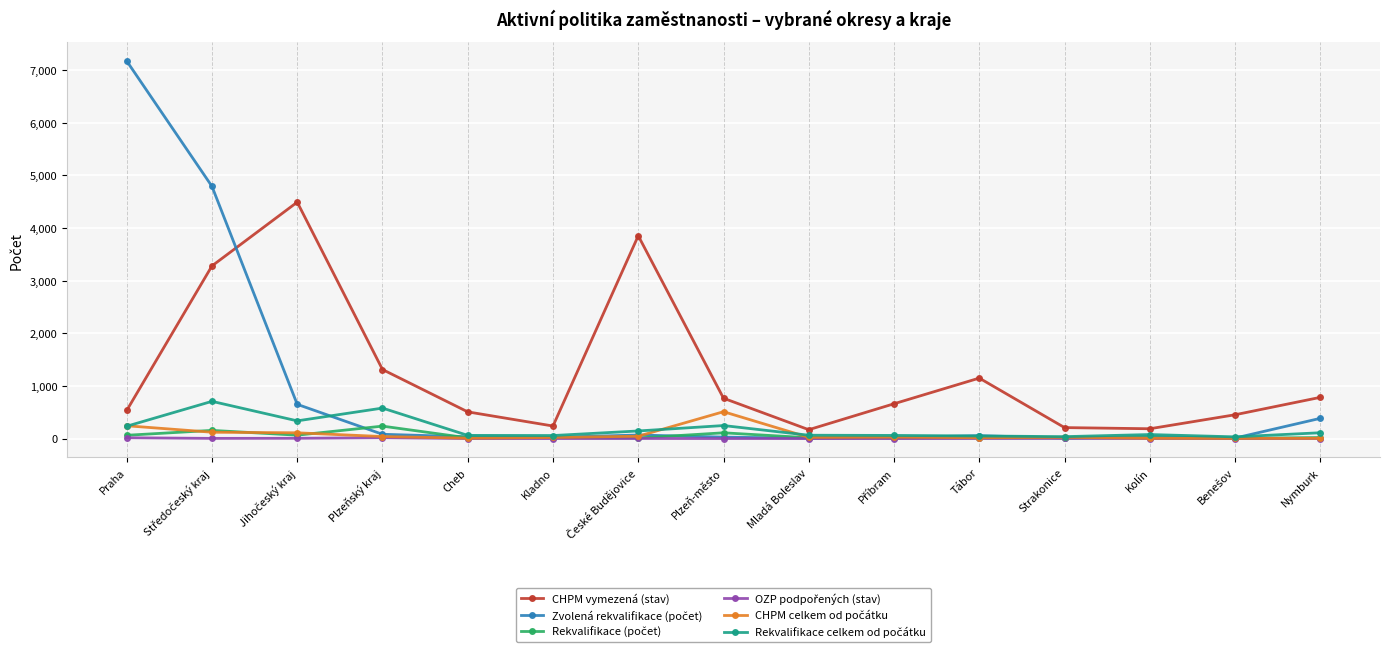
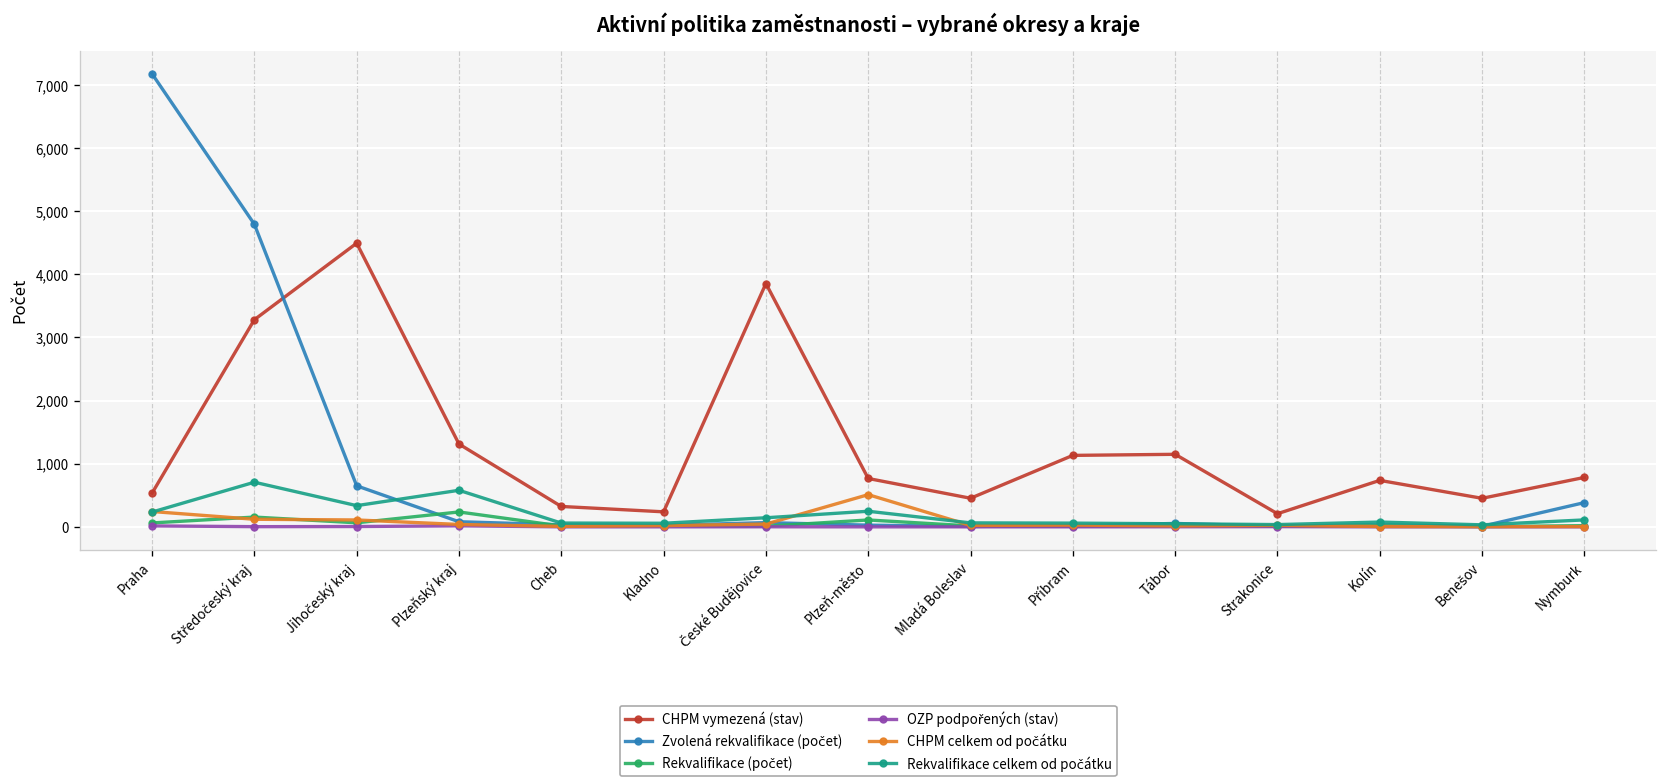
  {
    "CHPM vymezená (stav)": {
      "Praha": "500",
      "Středočeský kraj": "3,300",
      "Jihočeský kraj": "4,500",
      "Plzeňský kraj": "1,300",
-     "Cheb": "500",
+     "Cheb": "300",
      "Kladno": "200",
      "České Budějovice": "3,900",
      "Plzeň-město": "800",
-     "Mladá Boleslav": "200",
-     "Příbram": "700",
+     "Mladá Boleslav": "500",
+     "Příbram": "1,100",
      "Tábor": "1,100",
      "Strakonice": "200",
-     "Kolín": "200",
+     "Kolín": "700",
      "Benešov": "500",
      "Nymburk": "800"
    },
    "Zvolená rekvalifikace (počet)": {
      "Praha": "7,200",
      "Středočeský kraj": "4,800",
      "Jihočeský kraj": "700",
      "Nymburk": "400"
    },
    "OZP podpořených (stav)": {
      "Středočeský kraj": "0",
      "Jihočeský kraj": "0"
    },
    "CHPM celkem od počátku": {
      "Plzeň-město": "500"
    }
  }
